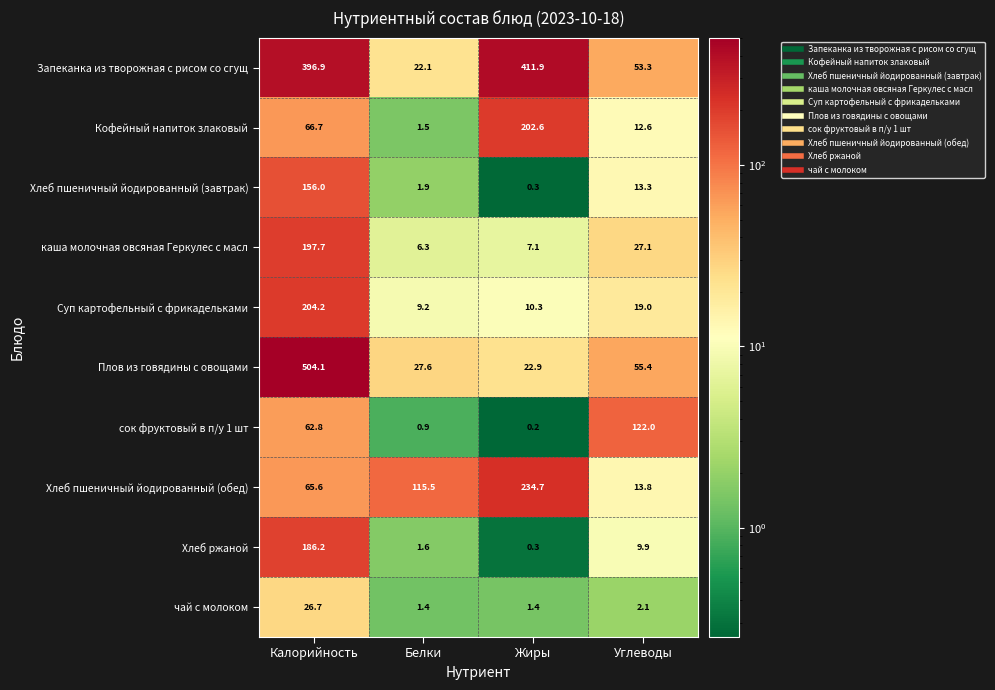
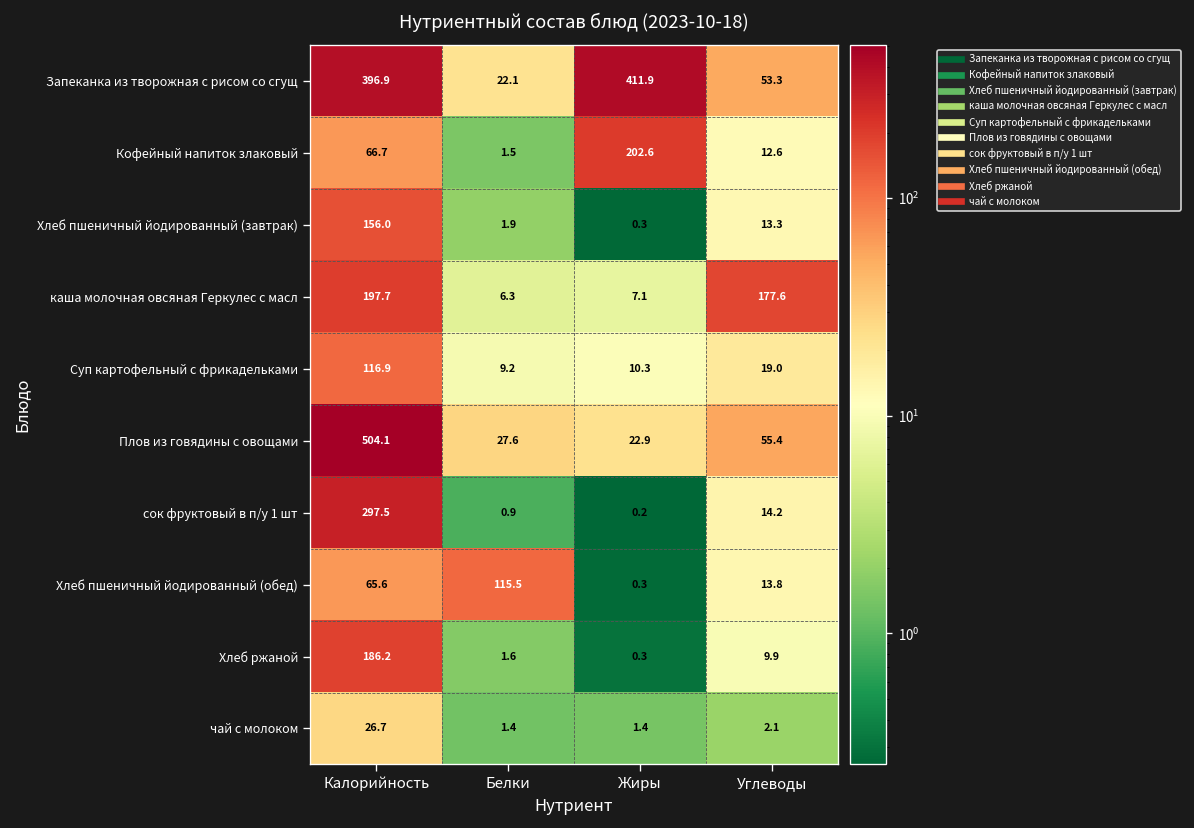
  {
    "Запеканка из творожная с рисом со сгущ": {
      "Калорийность": 396.9,
      "Белки": 22.1,
      "Жиры": 411.9,
      "Углеводы": 53.3
    },
    "Кофейный напиток злаковый": {
      "Калорийность": 66.7,
      "Белки": 1.5,
      "Жиры": 202.6,
      "Углеводы": 12.6
    },
    "Хлеб пшеничный йодированный (завтрак)": {
      "Калорийность": 156.0,
      "Белки": 1.9,
      "Жиры": 0.3,
      "Углеводы": 13.3
    },
    "каша молочная овсяная Геркулес с масл": {
      "Калорийность": 197.7,
      "Белки": 6.3,
      "Жиры": 7.1,
-     "Углеводы": 27.1
+     "Углеводы": 177.6
    },
    "Суп картофельный с фрикадельками": {
-     "Калорийность": 204.2,
+     "Калорийность": 116.9,
      "Белки": 9.2,
      "Жиры": 10.3,
      "Углеводы": 19.0
    },
    "Плов из говядины с овощами": {
      "Калорийность": 504.1,
      "Белки": 27.6,
      "Жиры": 22.9,
      "Углеводы": 55.4
    },
    "сок фруктовый в п/у 1 шт": {
-     "Калорийность": 62.8,
+     "Калорийность": 297.5,
      "Белки": 0.9,
      "Жиры": 0.2,
-     "Углеводы": 122.0
+     "Углеводы": 14.2
    },
    "Хлеб пшеничный йодированный (обед)": {
      "Калорийность": 65.6,
      "Белки": 115.5,
-     "Жиры": 234.7,
+     "Жиры": 0.3,
      "Углеводы": 13.8
    },
    "Хлеб ржаной": {
      "Калорийность": 186.2,
      "Белки": 1.6,
      "Жиры": 0.3,
      "Углеводы": 9.9
    },
    "чай с молоком": {
      "Калорийность": 26.7,
      "Белки": 1.4,
      "Жиры": 1.4,
      "Углеводы": 2.1
    }
  }
